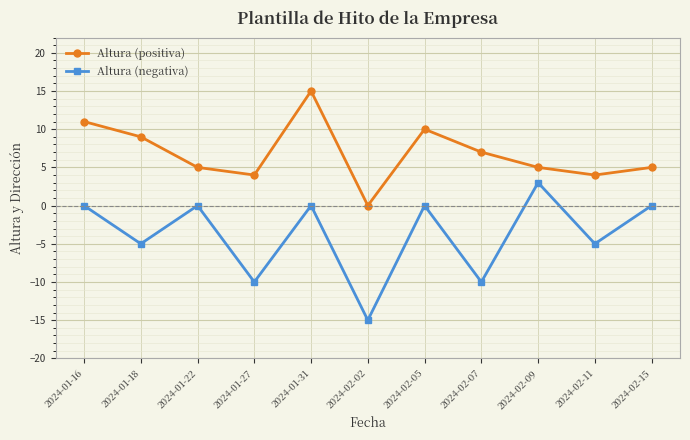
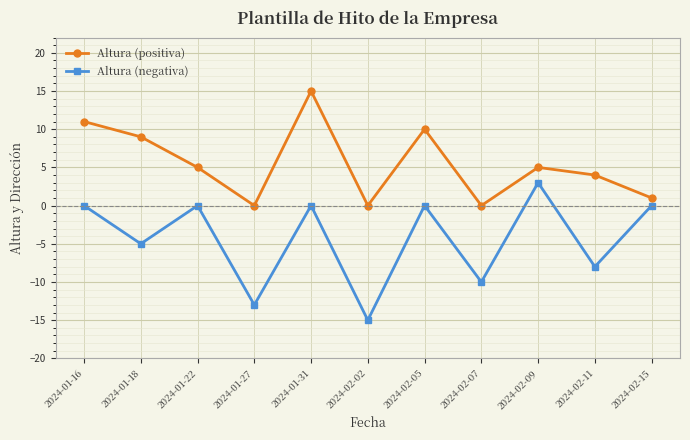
  {
    "Altura (positiva)": {
      "2024-01-16": 11,
      "2024-01-18": 9,
      "2024-01-22": 5,
-     "2024-01-27": 4,
+     "2024-01-27": 0,
      "2024-01-31": 15,
      "2024-02-02": 0,
      "2024-02-05": 10,
-     "2024-02-07": 7,
+     "2024-02-07": 0,
      "2024-02-09": 5,
      "2024-02-11": 4,
-     "2024-02-15": 5
+     "2024-02-15": 1
    },
    "Altura (negativa)": {
      "2024-01-16": 0,
      "2024-01-18": -5,
      "2024-01-22": 0,
-     "2024-01-27": -10,
+     "2024-01-27": -13,
      "2024-01-31": 0,
      "2024-02-02": -15,
      "2024-02-05": 0,
      "2024-02-07": -10,
      "2024-02-09": 3,
-     "2024-02-11": -5,
+     "2024-02-11": -8,
      "2024-02-15": 0
    }
  }
